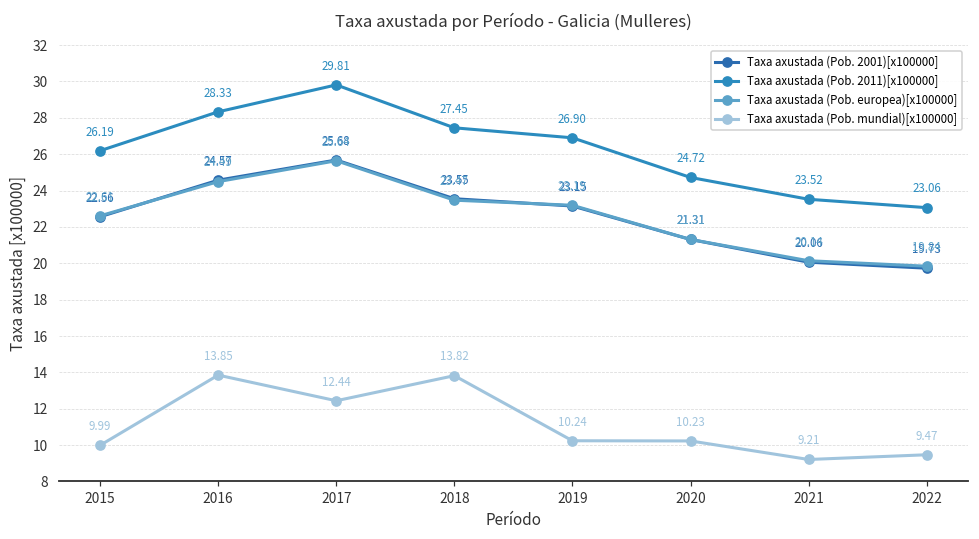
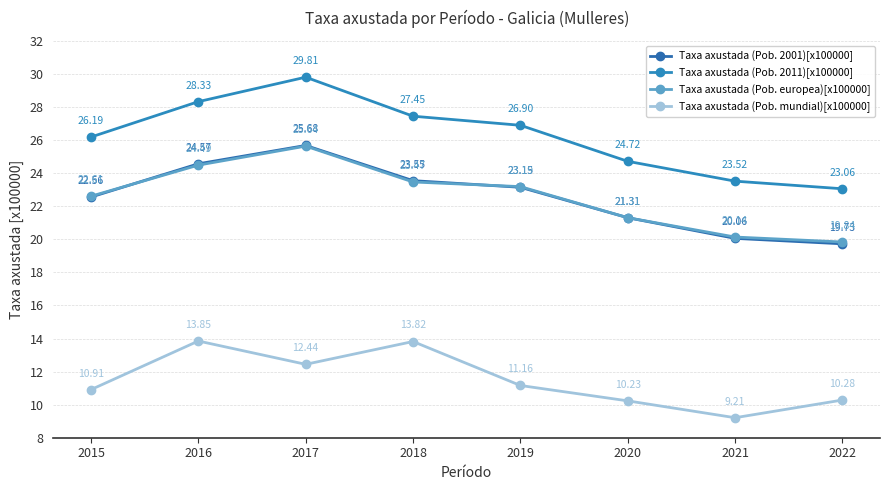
  {
    "Taxa axustada (Pob. mundial)[x100000]": {
-     "2015": 9.99,
+     "2015": 10.91,
      "2016": 13.85,
      "2017": 12.44,
      "2018": 13.82,
-     "2019": 10.24,
+     "2019": 11.16,
      "2020": 10.23,
      "2021": 9.21,
-     "2022": 9.47
+     "2022": 10.28
    }
  }
